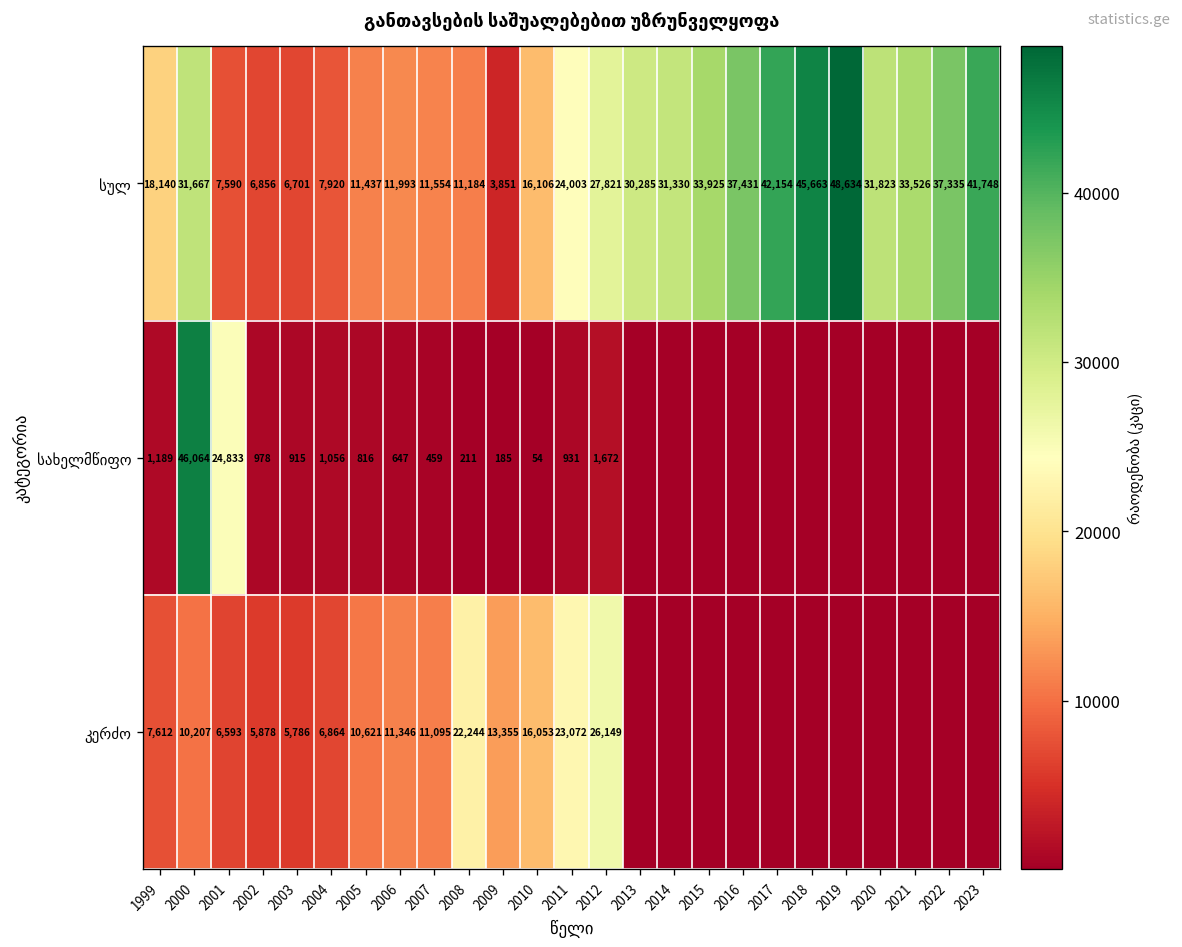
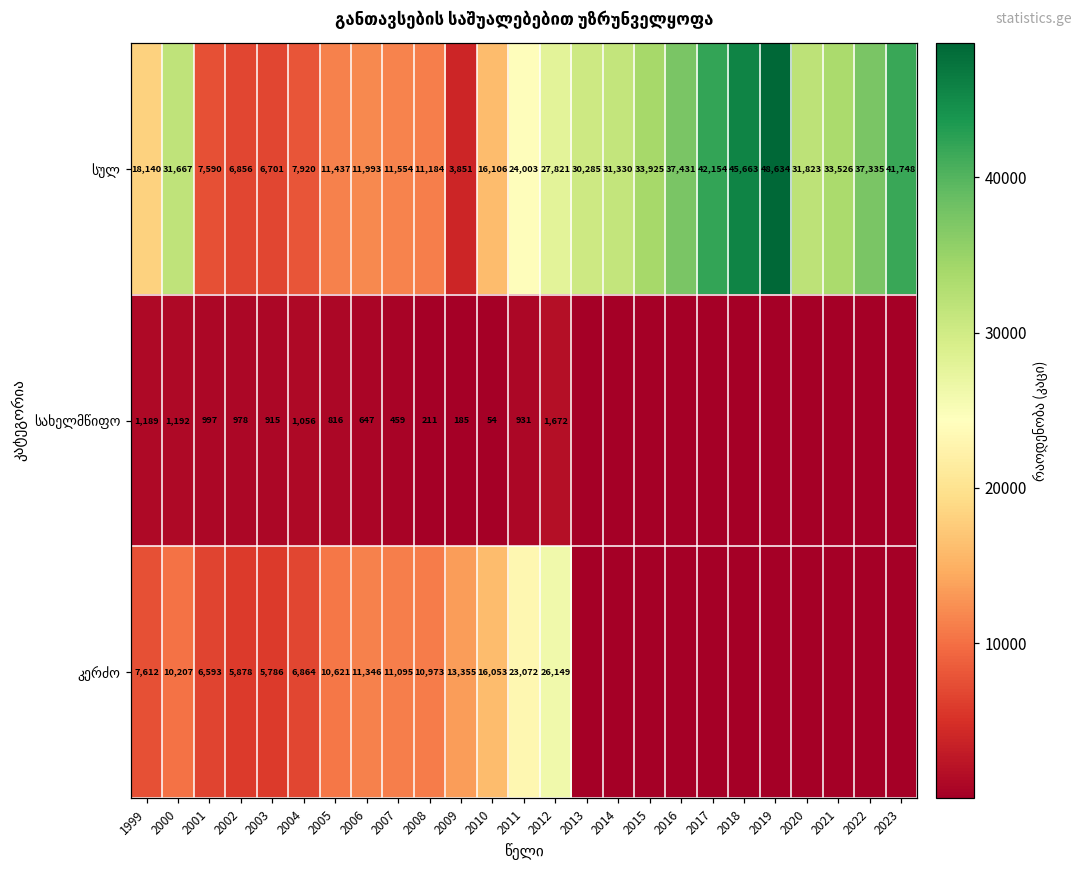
  {
    "სულ": {
      "1999": "18,140",
      "2000": "31,667",
      "2001": "7,590",
      "2002": "6,856",
      "2003": "6,701",
      "2004": "7,920",
      "2005": "11,437",
      "2006": "11,993",
      "2007": "11,554",
      "2008": "11,184",
      "2009": "3,851",
      "2010": "16,106",
      "2011": "24,003",
      "2012": "27,821",
      "2013": "30,285",
      "2014": "31,330",
      "2015": "33,925",
      "2016": "37,431",
      "2017": "42,154",
      "2018": "45,663",
      "2019": "48,634",
      "2020": "31,823",
      "2021": "33,526",
      "2022": "37,335",
      "2023": "41,748"
    },
    "სახელმწიფო": {
      "1999": "1,189",
-     "2000": "46,064",
-     "2001": "24,833",
+     "2000": "1,192",
+     "2001": "997",
      "2002": "978",
      "2003": "915",
      "2004": "1,056",
      "2005": "816",
      "2006": "647",
      "2007": "459",
      "2008": "211",
      "2009": "185",
      "2010": "54",
      "2011": "931",
      "2012": "1,672"
    },
    "კერძო": {
      "1999": "7,612",
      "2000": "10,207",
      "2001": "6,593",
      "2002": "5,878",
      "2003": "5,786",
      "2004": "6,864",
      "2005": "10,621",
      "2006": "11,346",
      "2007": "11,095",
-     "2008": "22,244",
+     "2008": "10,973",
      "2009": "13,355",
      "2010": "16,053",
      "2011": "23,072",
      "2012": "26,149"
    }
  }
